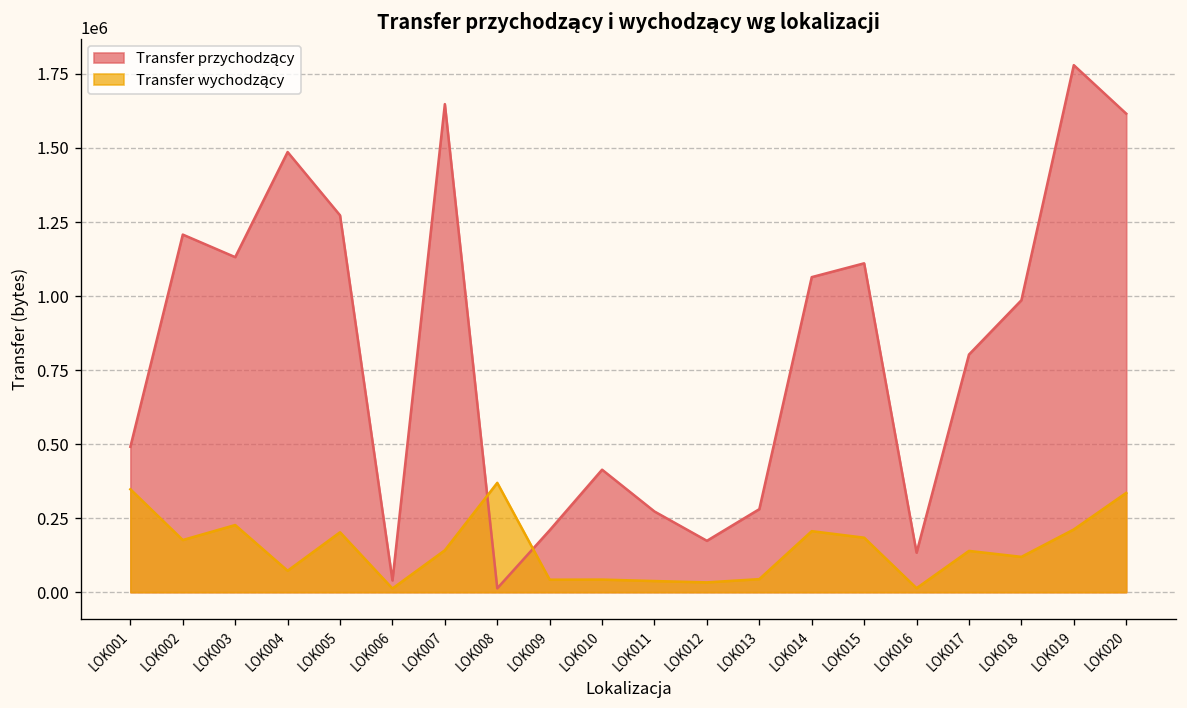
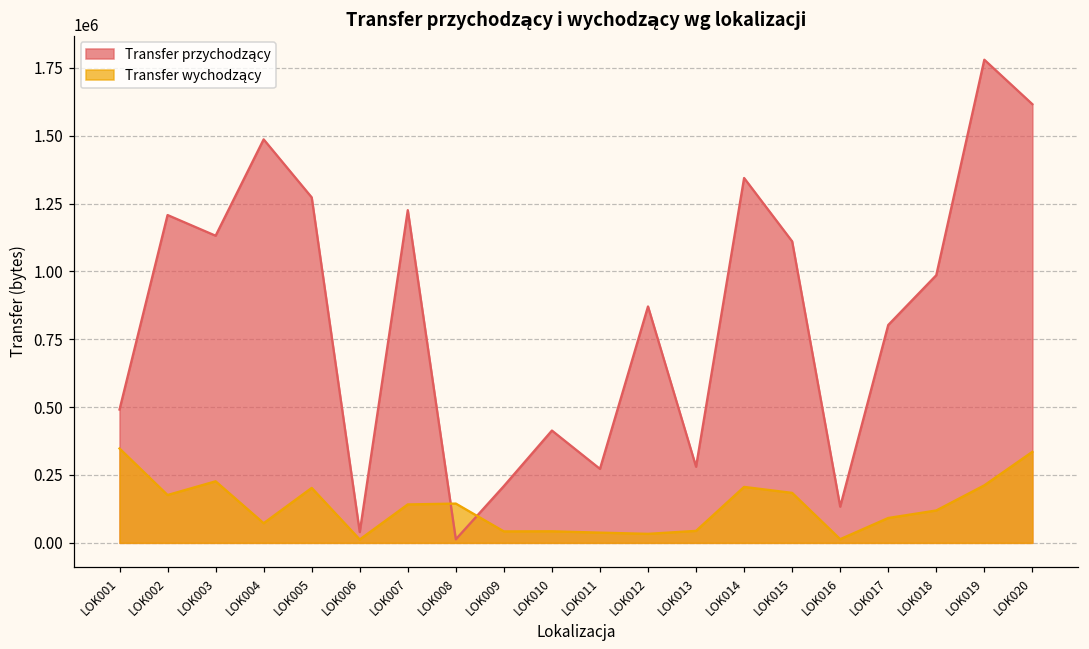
  {
    "Transfer przychodzący": {
      "LOK001": 490000,
      "LOK002": 1210000,
      "LOK003": 1130000,
      "LOK004": 1490000,
      "LOK005": 1270000,
      "LOK006": 40000,
-     "LOK007": 1650000,
+     "LOK007": 1230000,
      "LOK008": 10000,
      "LOK009": 210000,
      "LOK010": 410000,
      "LOK011": 270000,
-     "LOK012": 170000,
+     "LOK012": 870000,
      "LOK013": 280000,
-     "LOK014": 1060000,
+     "LOK014": 1340000,
      "LOK015": 1110000,
      "LOK016": 130000,
      "LOK017": 800000,
      "LOK018": 990000,
      "LOK019": 1780000,
      "LOK020": 1620000
    },
    "Transfer wychodzący": {
      "LOK001": 350000,
      "LOK002": 180000,
      "LOK003": 230000,
      "LOK004": 70000,
      "LOK005": 200000,
      "LOK006": 10000,
      "LOK007": 140000,
-     "LOK008": 370000,
+     "LOK008": 140000,
      "LOK009": 40000,
      "LOK010": 40000,
      "LOK011": 40000,
      "LOK012": 30000,
      "LOK013": 40000,
      "LOK014": 210000,
      "LOK015": 180000,
      "LOK016": 10000,
-     "LOK017": 140000,
+     "LOK017": 90000,
      "LOK018": 120000,
      "LOK019": 210000,
      "LOK020": 340000
    }
  }
